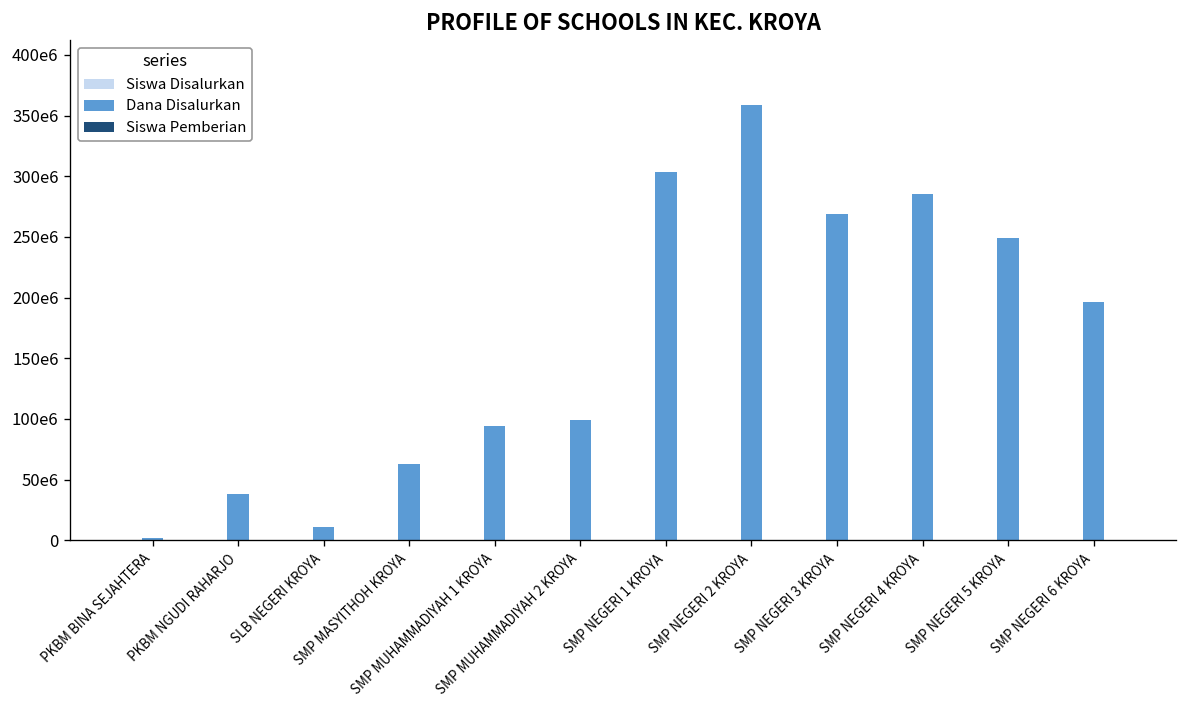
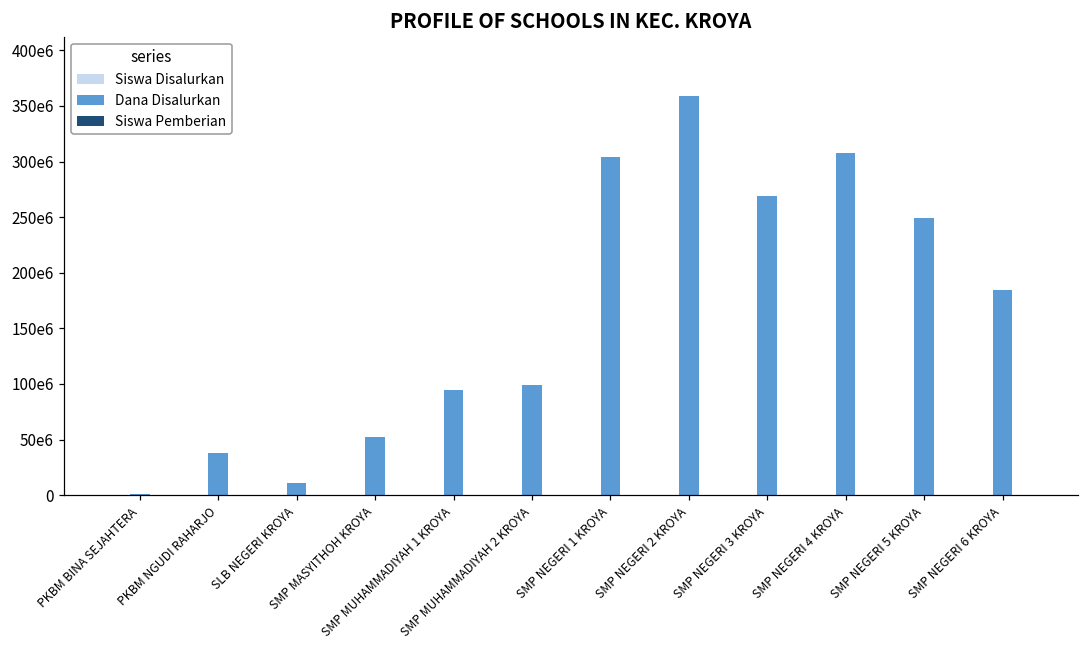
  {
    "Dana Disalurkan": {
      "PKBM NGUDI RAHARJO": 38000000,
      "SLB NEGERI KROYA": 11000000,
-     "SMP MASYITHOH KROYA": 63000000,
+     "SMP MASYITHOH KROYA": 53000000,
      "SMP MUHAMMADIYAH 1 KROYA": 95000000,
      "SMP MUHAMMADIYAH 2 KROYA": 99000000,
      "SMP NEGERI 1 KROYA": 304000000,
      "SMP NEGERI 2 KROYA": 359000000,
      "SMP NEGERI 3 KROYA": 269000000,
-     "SMP NEGERI 4 KROYA": 286000000,
+     "SMP NEGERI 4 KROYA": 308000000,
      "SMP NEGERI 5 KROYA": 249000000,
-     "SMP NEGERI 6 KROYA": 196000000
+     "SMP NEGERI 6 KROYA": 184000000
    },
    "Siswa Pemberian": {
      "PKBM BINA SEJAHTERA": 0
    }
  }
